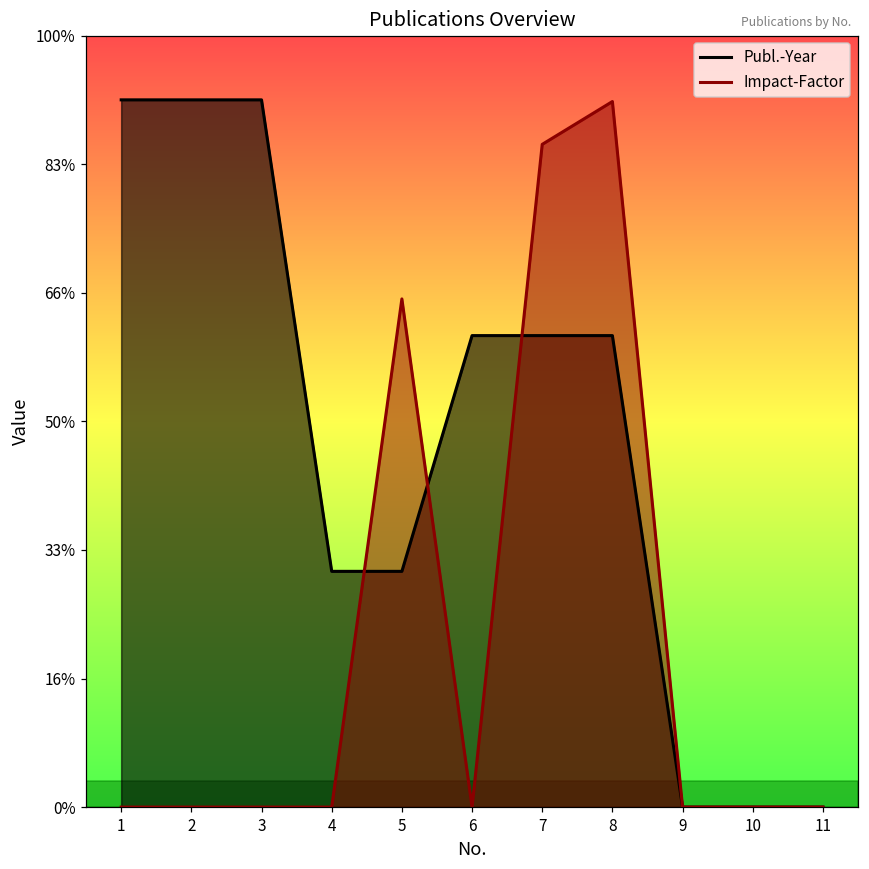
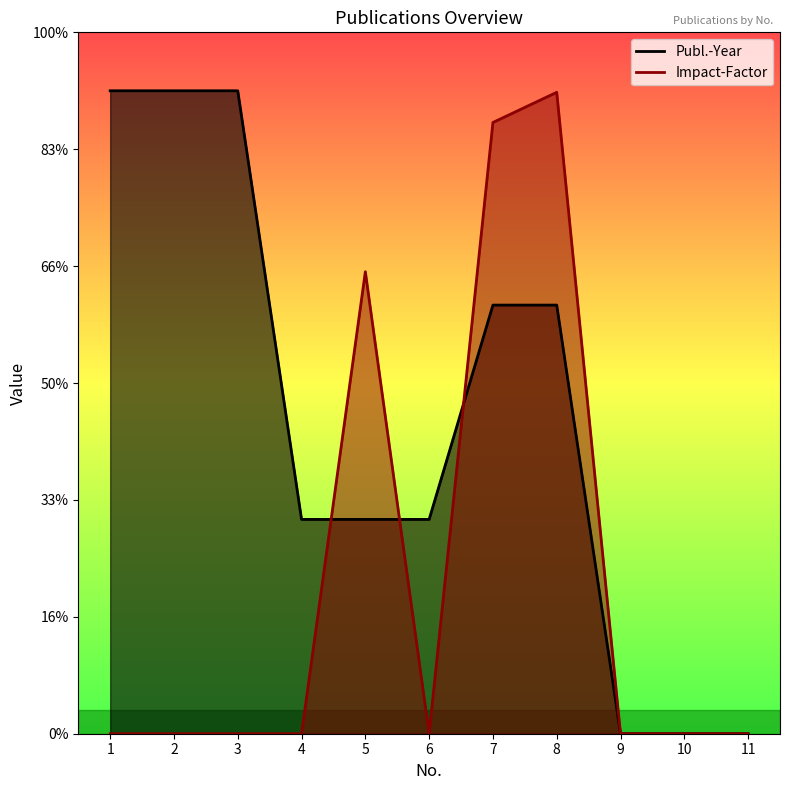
  {
    "Publ.-Year": {
      "1": "92%",
      "2": "92%",
      "3": "92%",
      "4": "31%",
      "5": "31%",
-     "6": "61%",
+     "6": "31%",
      "7": "61%",
      "8": "61%"
    },
    "Impact-Factor": {
      "5": "66%",
-     "7": "86%",
+     "7": "87%",
      "8": "91%"
    }
  }
